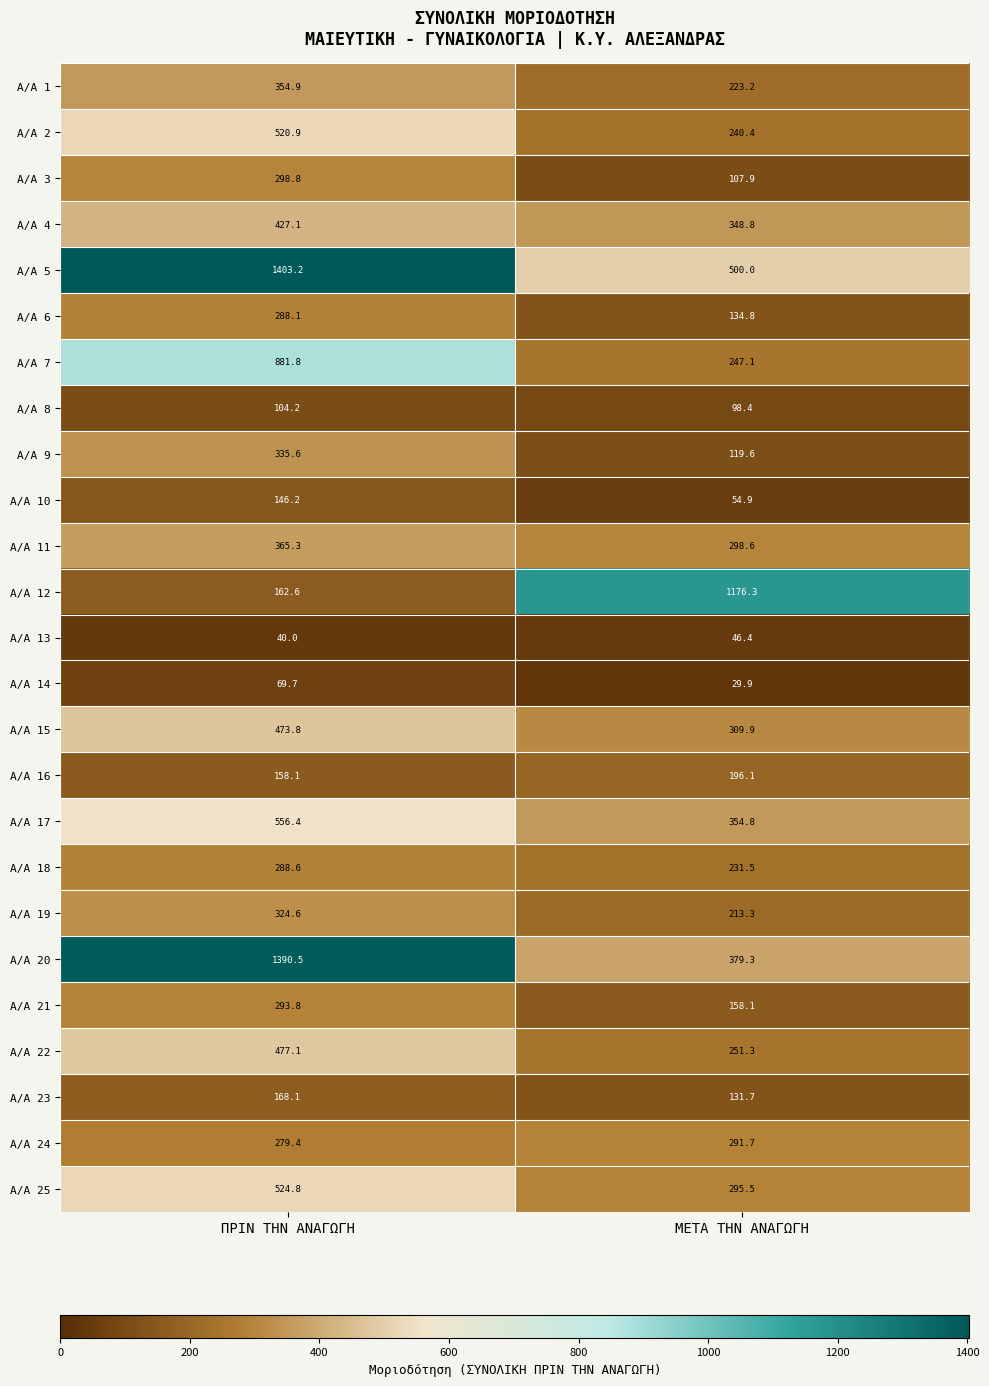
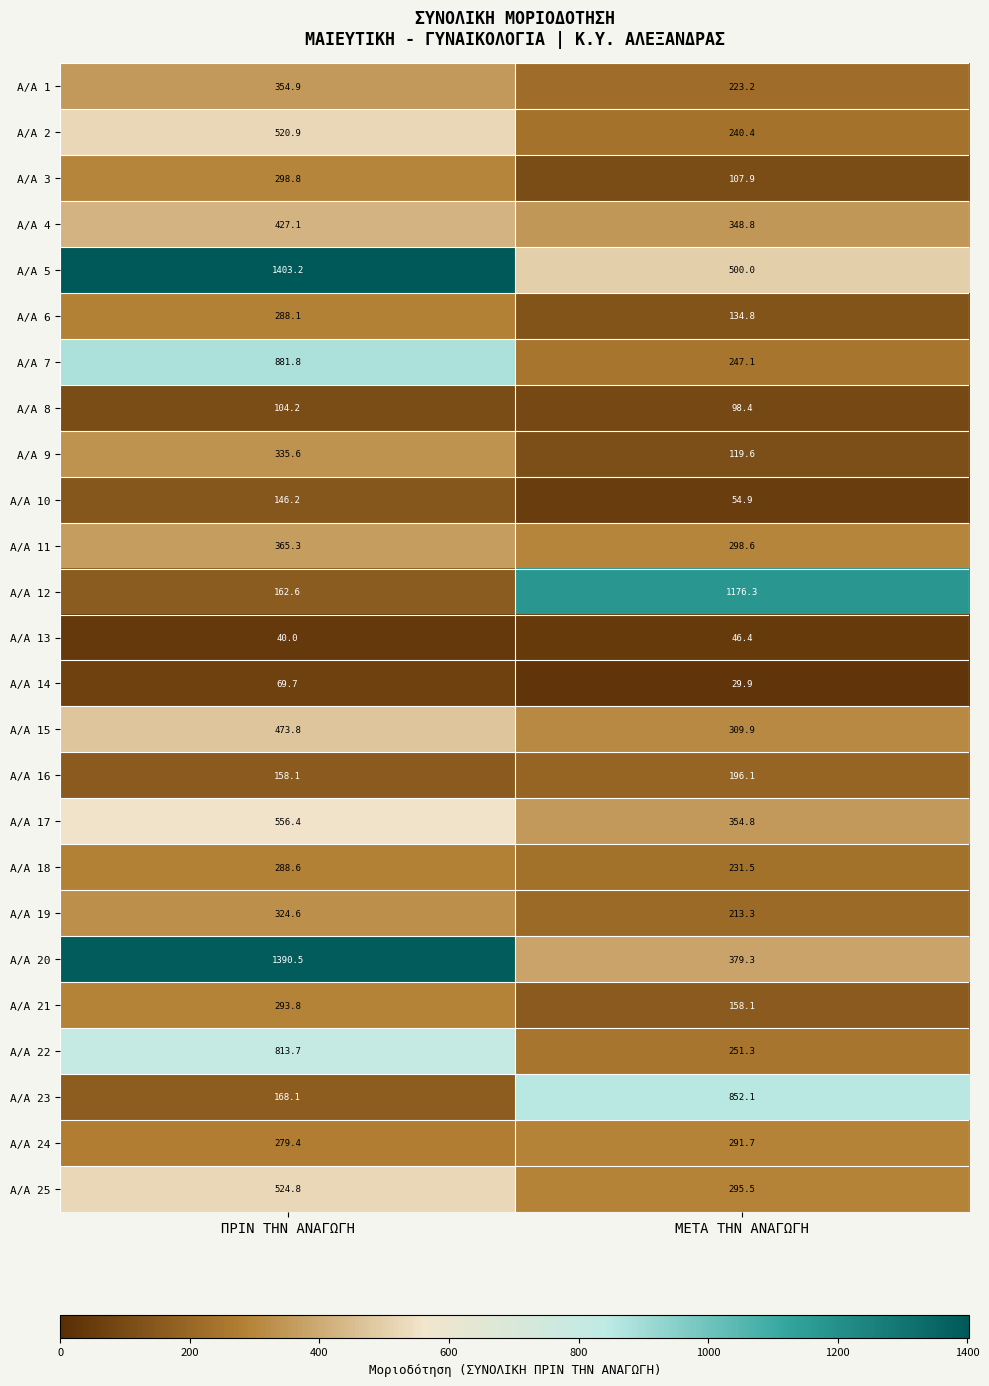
  {
    "A/A 1": {
      "ΠΡΙΝ ΤΗΝ ΑΝΑΓΩΓΗ": 354.9,
      "ΜΕΤΑ ΤΗΝ ΑΝΑΓΩΓΗ": 223.2
    },
    "A/A 2": {
      "ΠΡΙΝ ΤΗΝ ΑΝΑΓΩΓΗ": 520.9,
      "ΜΕΤΑ ΤΗΝ ΑΝΑΓΩΓΗ": 240.4
    },
    "A/A 3": {
      "ΠΡΙΝ ΤΗΝ ΑΝΑΓΩΓΗ": 298.8,
      "ΜΕΤΑ ΤΗΝ ΑΝΑΓΩΓΗ": 107.9
    },
    "A/A 4": {
      "ΠΡΙΝ ΤΗΝ ΑΝΑΓΩΓΗ": 427.1,
      "ΜΕΤΑ ΤΗΝ ΑΝΑΓΩΓΗ": 348.8
    },
    "A/A 5": {
      "ΠΡΙΝ ΤΗΝ ΑΝΑΓΩΓΗ": 1403.2,
      "ΜΕΤΑ ΤΗΝ ΑΝΑΓΩΓΗ": 500.0
    },
    "A/A 6": {
      "ΠΡΙΝ ΤΗΝ ΑΝΑΓΩΓΗ": 288.1,
      "ΜΕΤΑ ΤΗΝ ΑΝΑΓΩΓΗ": 134.8
    },
    "A/A 7": {
      "ΠΡΙΝ ΤΗΝ ΑΝΑΓΩΓΗ": 881.8,
      "ΜΕΤΑ ΤΗΝ ΑΝΑΓΩΓΗ": 247.1
    },
    "A/A 8": {
      "ΠΡΙΝ ΤΗΝ ΑΝΑΓΩΓΗ": 104.2,
      "ΜΕΤΑ ΤΗΝ ΑΝΑΓΩΓΗ": 98.4
    },
    "A/A 9": {
      "ΠΡΙΝ ΤΗΝ ΑΝΑΓΩΓΗ": 335.6,
      "ΜΕΤΑ ΤΗΝ ΑΝΑΓΩΓΗ": 119.6
    },
    "A/A 10": {
      "ΠΡΙΝ ΤΗΝ ΑΝΑΓΩΓΗ": 146.2,
      "ΜΕΤΑ ΤΗΝ ΑΝΑΓΩΓΗ": 54.9
    },
    "A/A 11": {
      "ΠΡΙΝ ΤΗΝ ΑΝΑΓΩΓΗ": 365.3,
      "ΜΕΤΑ ΤΗΝ ΑΝΑΓΩΓΗ": 298.6
    },
    "A/A 12": {
      "ΠΡΙΝ ΤΗΝ ΑΝΑΓΩΓΗ": 162.6,
      "ΜΕΤΑ ΤΗΝ ΑΝΑΓΩΓΗ": 1176.3
    },
    "A/A 13": {
      "ΠΡΙΝ ΤΗΝ ΑΝΑΓΩΓΗ": 40.0,
      "ΜΕΤΑ ΤΗΝ ΑΝΑΓΩΓΗ": 46.4
    },
    "A/A 14": {
      "ΠΡΙΝ ΤΗΝ ΑΝΑΓΩΓΗ": 69.7,
      "ΜΕΤΑ ΤΗΝ ΑΝΑΓΩΓΗ": 29.9
    },
    "A/A 15": {
      "ΠΡΙΝ ΤΗΝ ΑΝΑΓΩΓΗ": 473.8,
      "ΜΕΤΑ ΤΗΝ ΑΝΑΓΩΓΗ": 309.9
    },
    "A/A 16": {
      "ΠΡΙΝ ΤΗΝ ΑΝΑΓΩΓΗ": 158.1,
      "ΜΕΤΑ ΤΗΝ ΑΝΑΓΩΓΗ": 196.1
    },
    "A/A 17": {
      "ΠΡΙΝ ΤΗΝ ΑΝΑΓΩΓΗ": 556.4,
      "ΜΕΤΑ ΤΗΝ ΑΝΑΓΩΓΗ": 354.8
    },
    "A/A 18": {
      "ΠΡΙΝ ΤΗΝ ΑΝΑΓΩΓΗ": 288.6,
      "ΜΕΤΑ ΤΗΝ ΑΝΑΓΩΓΗ": 231.5
    },
    "A/A 19": {
      "ΠΡΙΝ ΤΗΝ ΑΝΑΓΩΓΗ": 324.6,
      "ΜΕΤΑ ΤΗΝ ΑΝΑΓΩΓΗ": 213.3
    },
    "A/A 20": {
      "ΠΡΙΝ ΤΗΝ ΑΝΑΓΩΓΗ": 1390.5,
      "ΜΕΤΑ ΤΗΝ ΑΝΑΓΩΓΗ": 379.3
    },
    "A/A 21": {
      "ΠΡΙΝ ΤΗΝ ΑΝΑΓΩΓΗ": 293.8,
      "ΜΕΤΑ ΤΗΝ ΑΝΑΓΩΓΗ": 158.1
    },
    "A/A 22": {
-     "ΠΡΙΝ ΤΗΝ ΑΝΑΓΩΓΗ": 477.1,
+     "ΠΡΙΝ ΤΗΝ ΑΝΑΓΩΓΗ": 813.7,
      "ΜΕΤΑ ΤΗΝ ΑΝΑΓΩΓΗ": 251.3
    },
    "A/A 23": {
      "ΠΡΙΝ ΤΗΝ ΑΝΑΓΩΓΗ": 168.1,
-     "ΜΕΤΑ ΤΗΝ ΑΝΑΓΩΓΗ": 131.7
+     "ΜΕΤΑ ΤΗΝ ΑΝΑΓΩΓΗ": 852.1
    },
    "A/A 24": {
      "ΠΡΙΝ ΤΗΝ ΑΝΑΓΩΓΗ": 279.4,
      "ΜΕΤΑ ΤΗΝ ΑΝΑΓΩΓΗ": 291.7
    },
    "A/A 25": {
      "ΠΡΙΝ ΤΗΝ ΑΝΑΓΩΓΗ": 524.8,
      "ΜΕΤΑ ΤΗΝ ΑΝΑΓΩΓΗ": 295.5
    }
  }
